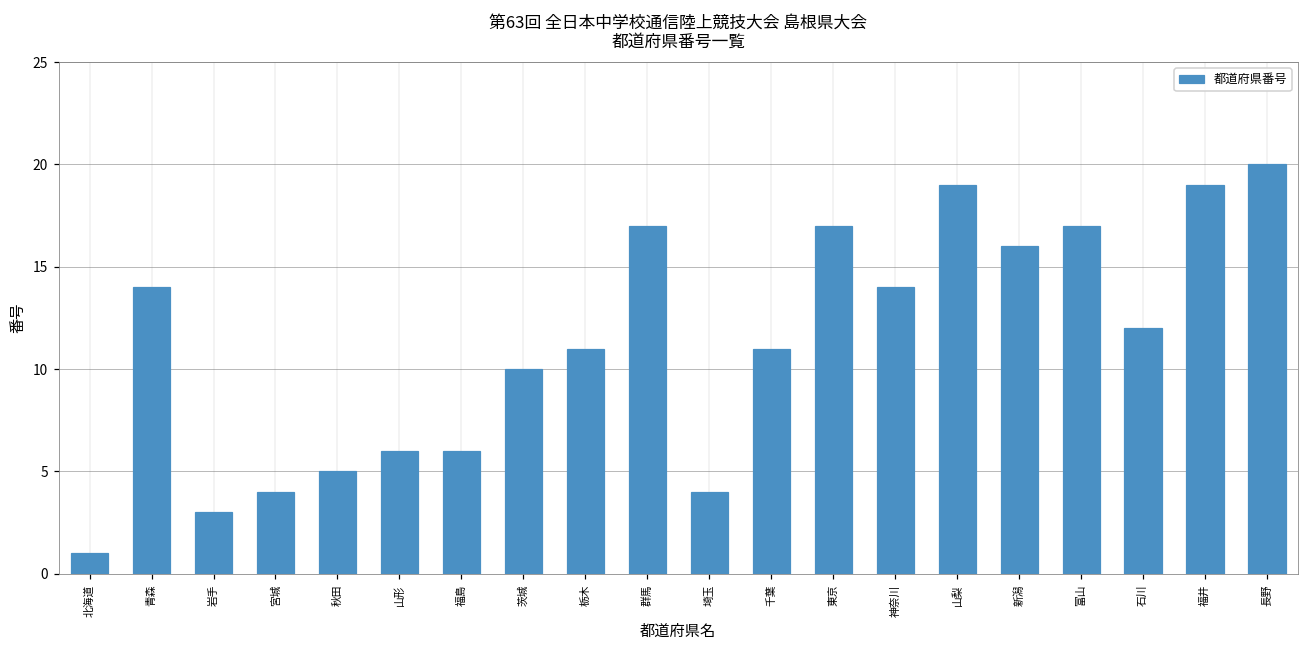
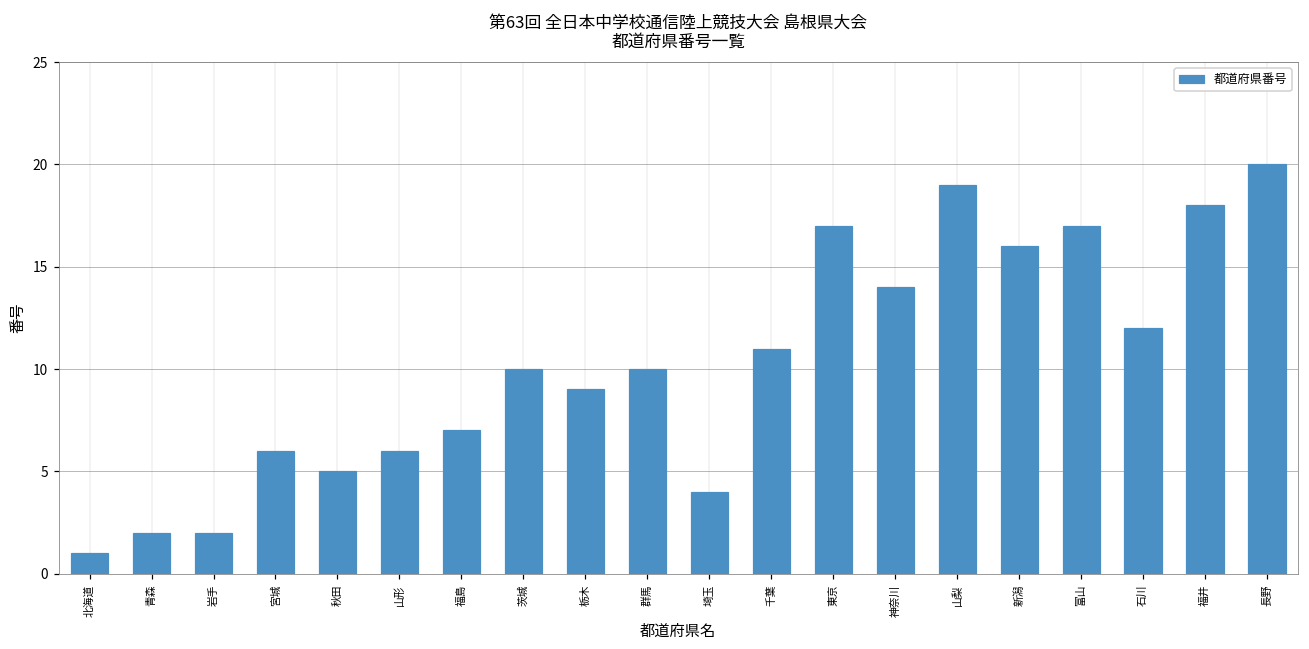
  {
    "北海道": 1,
-   "青森": 14,
-   "岩手": 3,
-   "宮城": 4,
+   "青森": 2,
+   "岩手": 2,
+   "宮城": 6,
    "秋田": 5,
    "山形": 6,
-   "福島": 6,
+   "福島": 7,
    "茨城": 10,
-   "栃木": 11,
-   "群馬": 17,
+   "栃木": 9,
+   "群馬": 10,
    "埼玉": 4,
    "千葉": 11,
    "東京": 17,
    "神奈川": 14,
    "山梨": 19,
    "新潟": 16,
    "富山": 17,
    "石川": 12,
-   "福井": 19,
+   "福井": 18,
    "長野": 20
  }
